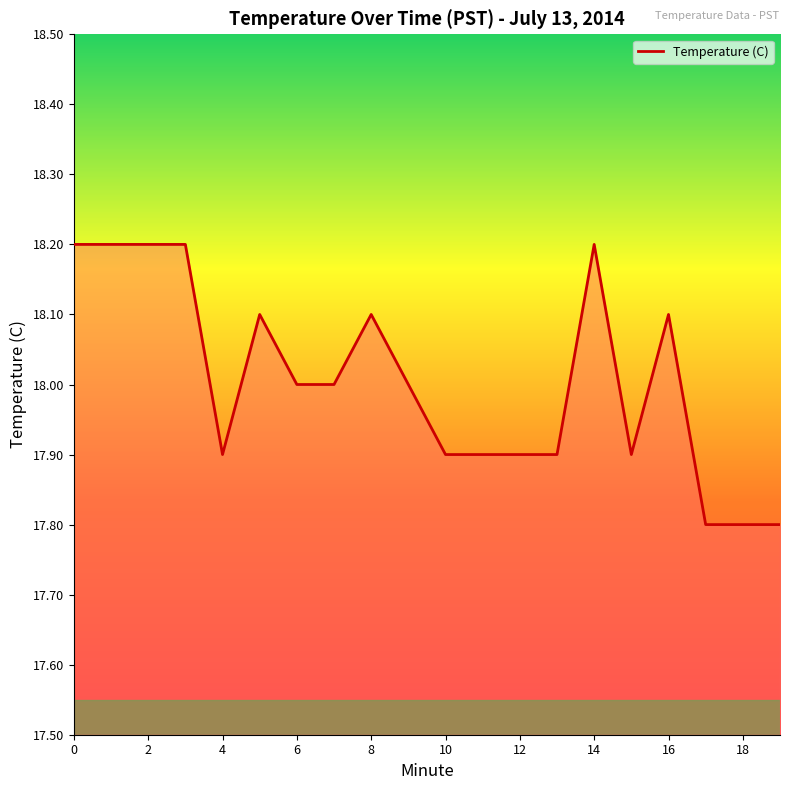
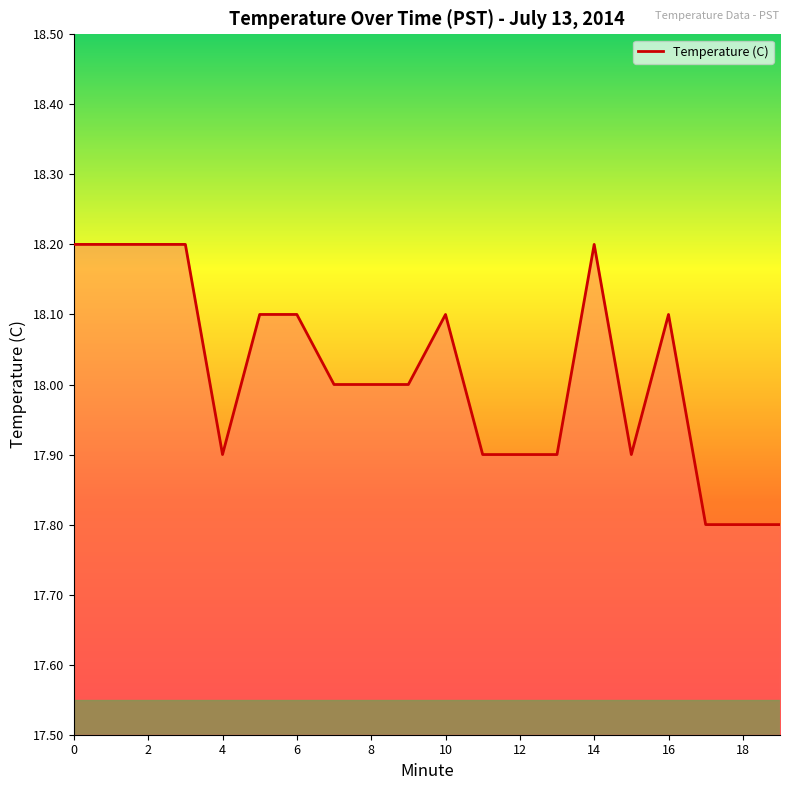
  {
    "0": 18.2,
    "2": 18.2,
    "4": 17.9,
-   "6": 18.0,
-   "8": 18.1,
-   "10": 17.9,
+   "6": 18.1,
+   "8": 18.0,
+   "10": 18.1,
    "12": 17.9,
    "14": 18.2,
    "16": 18.1,
    "18": 17.8
  }
